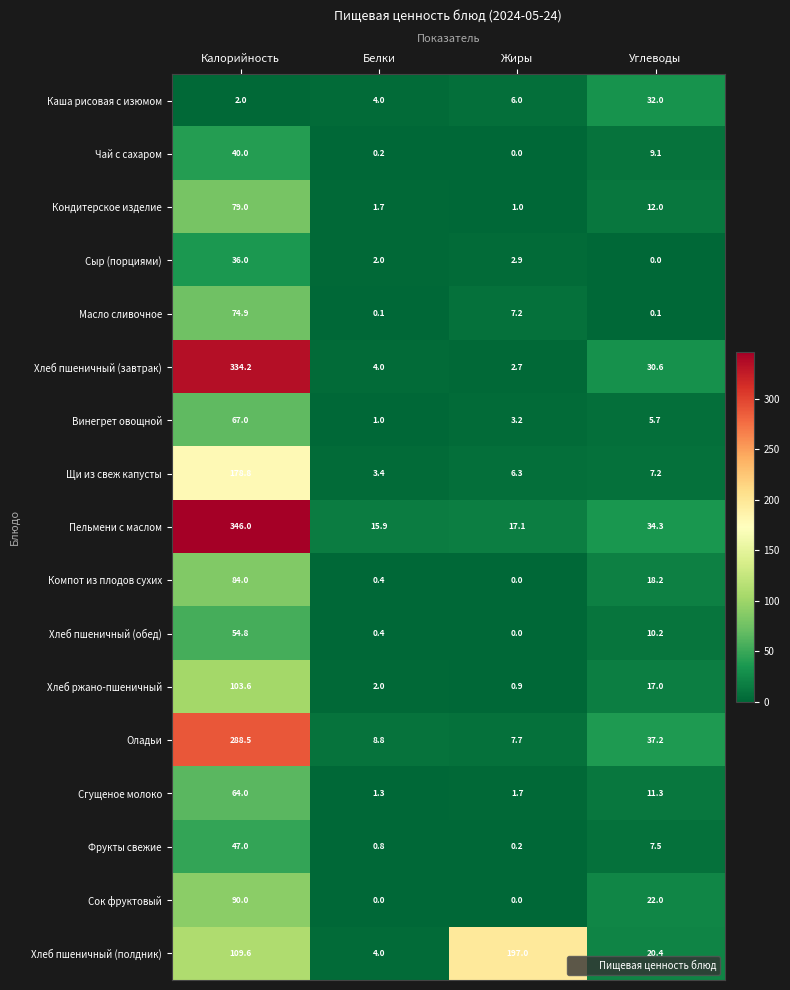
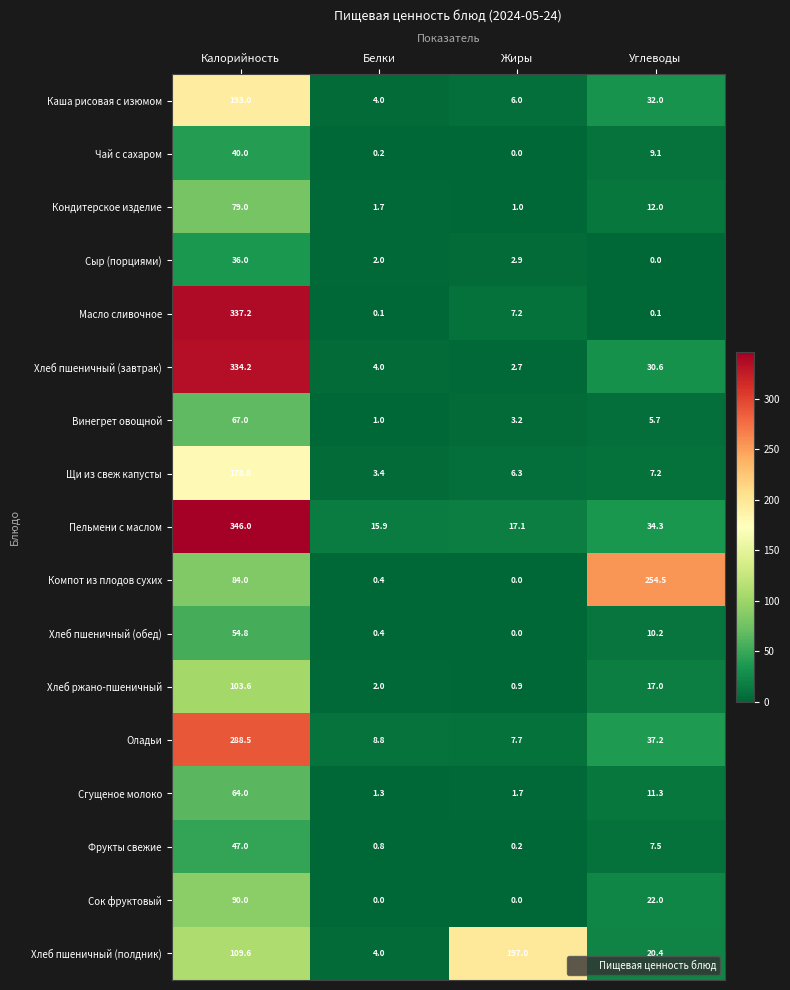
  {
    "Каша рисовая с изюмом": {
-     "Калорийность": 2.0,
+     "Калорийность": 193.0,
      "Белки": 4.0,
      "Жиры": 6.0,
      "Углеводы": 32.0
    },
    "Чай с сахаром": {
      "Калорийность": 40.0,
      "Белки": 0.2,
      "Жиры": 0.0,
      "Углеводы": 9.1
    },
    "Кондитерское изделие": {
      "Калорийность": 79.0,
      "Белки": 1.7,
      "Жиры": 1.0,
      "Углеводы": 12.0
    },
    "Сыр (порциями)": {
      "Калорийность": 36.0,
      "Белки": 2.0,
      "Жиры": 2.9,
      "Углеводы": 0.0
    },
    "Масло сливочное": {
-     "Калорийность": 74.9,
+     "Калорийность": 337.2,
      "Белки": 0.1,
      "Жиры": 7.2,
      "Углеводы": 0.1
    },
    "Хлеб пшеничный (завтрак)": {
      "Калорийность": 334.2,
      "Белки": 4.0,
      "Жиры": 2.7,
      "Углеводы": 30.6
    },
    "Винегрет овощной": {
      "Калорийность": 67.0,
      "Белки": 1.0,
      "Жиры": 3.2,
      "Углеводы": 5.7
    },
    "Щи из свеж капусты": {
      "Калорийность": 178.8,
      "Белки": 3.4,
      "Жиры": 6.3,
      "Углеводы": 7.2
    },
    "Пельмени с маслом": {
      "Калорийность": 346.0,
      "Белки": 15.9,
      "Жиры": 17.1,
      "Углеводы": 34.3
    },
    "Компот из плодов сухих": {
      "Калорийность": 84.0,
      "Белки": 0.4,
      "Жиры": 0.0,
-     "Углеводы": 18.2
+     "Углеводы": 254.5
    },
    "Хлеб пшеничный (обед)": {
      "Калорийность": 54.8,
      "Белки": 0.4,
      "Жиры": 0.0,
      "Углеводы": 10.2
    },
    "Хлеб ржано-пшеничный": {
      "Калорийность": 103.6,
      "Белки": 2.0,
      "Жиры": 0.9,
      "Углеводы": 17.0
    },
    "Оладьи": {
      "Калорийность": 288.5,
      "Белки": 8.8,
      "Жиры": 7.7,
      "Углеводы": 37.2
    },
    "Сгущеное молоко": {
      "Калорийность": 64.0,
      "Белки": 1.3,
      "Жиры": 1.7,
      "Углеводы": 11.3
    },
    "Фрукты свежие": {
      "Калорийность": 47.0,
      "Белки": 0.8,
      "Жиры": 0.2,
      "Углеводы": 7.5
    },
    "Сок фруктовый": {
      "Калорийность": 90.0,
      "Белки": 0.0,
      "Жиры": 0.0,
      "Углеводы": 22.0
    },
    "Хлеб пшеничный (полдник)": {
      "Калорийность": 109.6,
      "Белки": 4.0,
      "Жиры": 197.0
    }
  }
